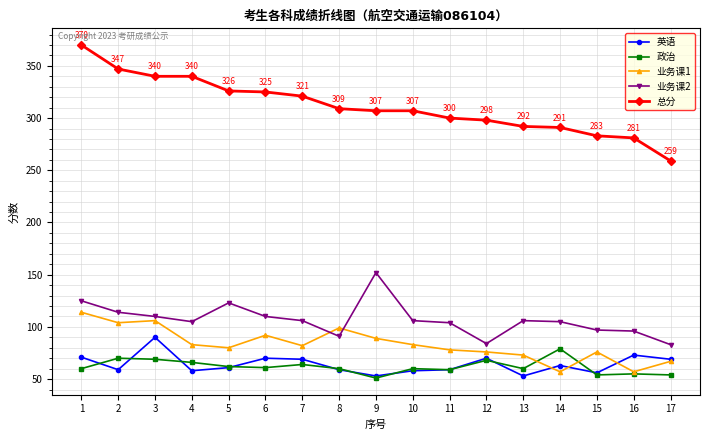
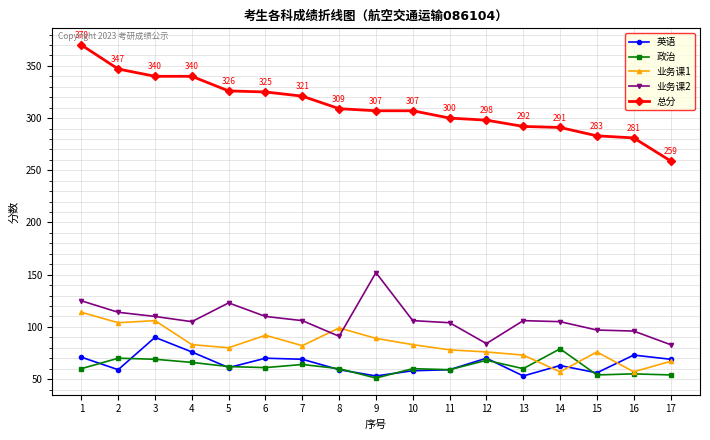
  {
    "英语": {
      "1": 71,
      "2": 59,
      "3": 90,
-     "4": 58,
+     "4": 76,
      "6": 70,
      "7": 69,
      "13": 53,
      "14": 63,
      "16": 73
    },
    "政治": {
      "1": 60,
      "2": 70,
      "3": 69,
      "4": 66,
      "6": 61,
      "7": 64,
      "13": 60,
      "14": 79,
      "17": 54
    },
    "业务课1": {
      "1": 114,
      "2": 104,
      "3": 106,
      "4": 83,
      "5": 80,
      "6": 92,
      "7": 82,
      "8": 99,
      "9": 89,
      "10": 83,
      "11": 78,
      "12": 76,
      "13": 73,
      "14": 57,
      "15": 76
    },
    "业务课2": {
      "1": 125,
      "2": 114,
      "3": 110,
      "4": 105,
      "5": 123,
      "6": 110,
      "7": 106,
      "8": 91,
      "9": 152,
      "10": 106,
      "11": 104,
      "12": 84,
      "13": 106,
      "14": 105,
      "15": 97,
      "16": 96,
      "17": 83
    },
    "总分": {
      "2": 347,
      "3": 340,
      "4": 340,
      "5": 326,
      "6": 325,
      "7": 321,
      "8": 309,
      "9": 307,
      "10": 307,
      "11": 300,
      "12": 298,
      "13": 292,
      "14": 291,
      "15": 283,
      "16": 281,
      "17": 259
    }
  }
